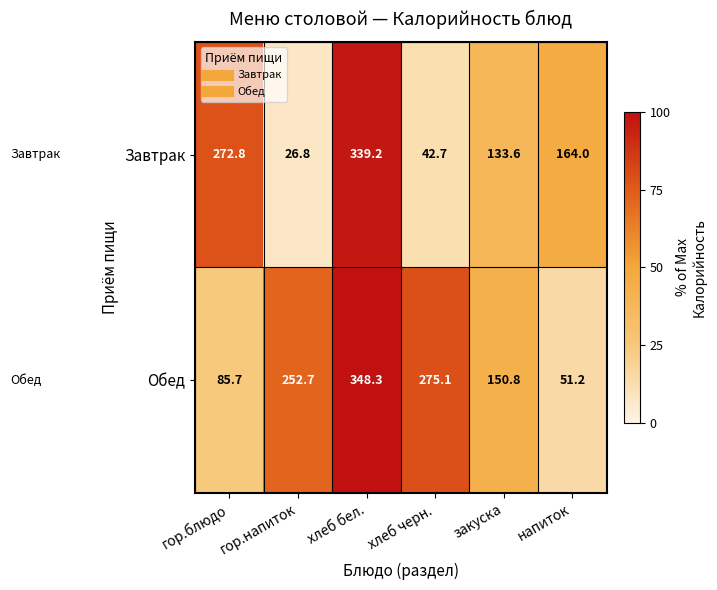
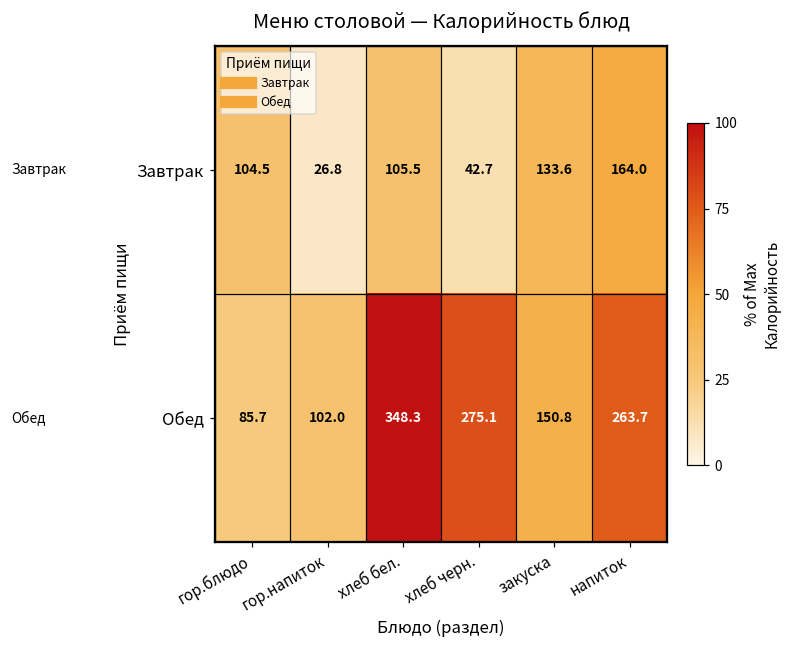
  {
    "Завтрак": {
-     "гор.блюдо": 272.8,
+     "гор.блюдо": 104.5,
      "гор.напиток": 26.8,
-     "хлеб бел.": 339.2,
+     "хлеб бел.": 105.5,
      "хлеб черн.": 42.7,
      "закуска": 133.6,
      "напиток": 164.0
    },
    "Обед": {
      "гор.блюдо": 85.7,
-     "гор.напиток": 252.7,
+     "гор.напиток": 102.0,
      "хлеб бел.": 348.3,
      "хлеб черн.": 275.1,
      "закуска": 150.8,
-     "напиток": 51.2
+     "напиток": 263.7
    }
  }
